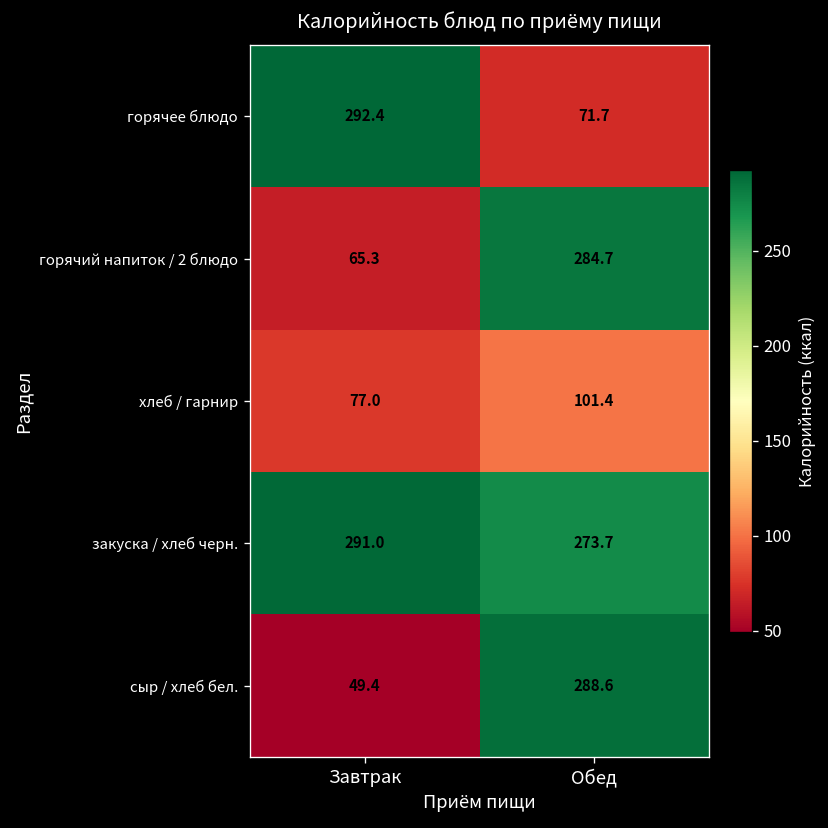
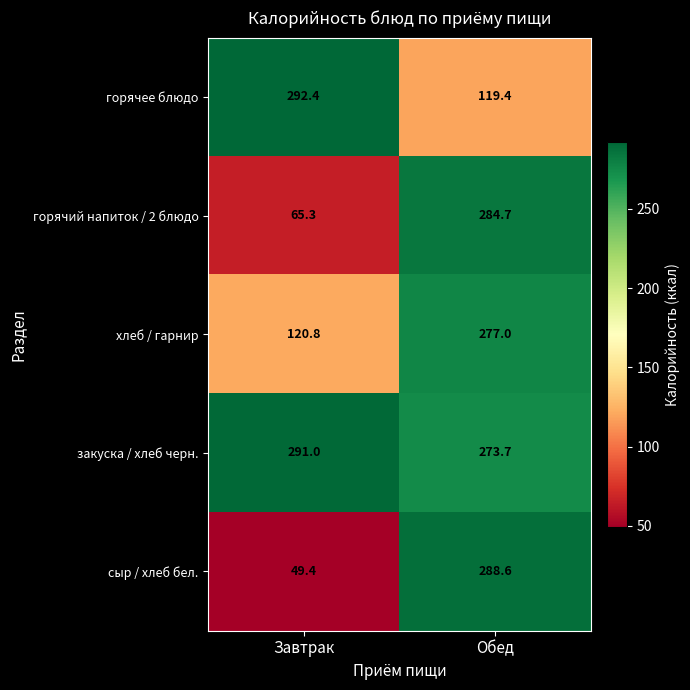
  {
    "горячее блюдо": {
      "Завтрак": 292.4,
-     "Обед": 71.7
+     "Обед": 119.4
    },
    "горячий напиток / 2 блюдо": {
      "Завтрак": 65.3,
      "Обед": 284.7
    },
    "хлеб / гарнир": {
-     "Завтрак": 77.0,
-     "Обед": 101.4
+     "Завтрак": 120.8,
+     "Обед": 277.0
    },
    "закуска / хлеб черн.": {
      "Завтрак": 291.0,
      "Обед": 273.7
    },
    "сыр / хлеб бел.": {
      "Завтрак": 49.4,
      "Обед": 288.6
    }
  }
